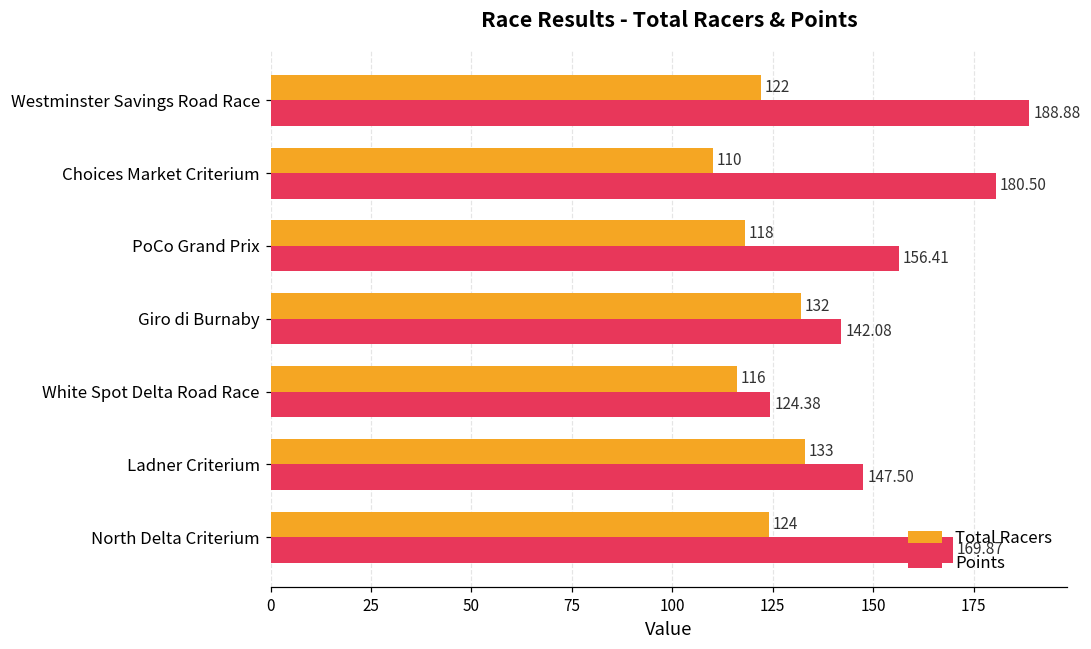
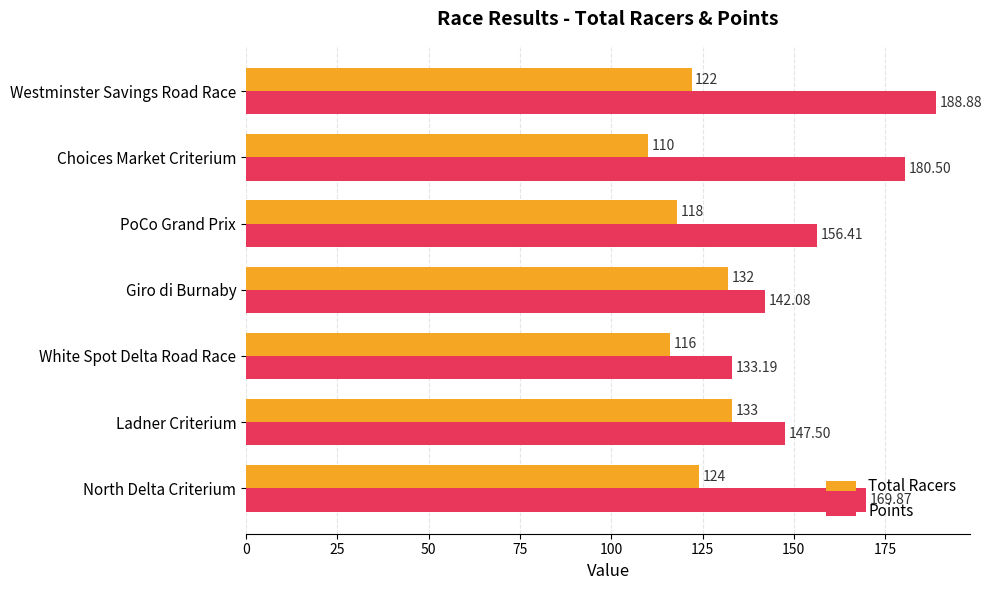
  {
    "Total Racers": {
      "Westminster Savings Road Race": 122,
      "Choices Market Criterium": 110,
      "PoCo Grand Prix": 118,
      "Giro di Burnaby": 132,
      "White Spot Delta Road Race": 116,
      "Ladner Criterium": 133,
      "North Delta Criterium": 124
    },
    "Points": {
      "Westminster Savings Road Race": 188.88,
      "Choices Market Criterium": 180.50,
      "PoCo Grand Prix": 156.41,
      "Giro di Burnaby": 142.08,
-     "White Spot Delta Road Race": 124.38,
+     "White Spot Delta Road Race": 133.19,
      "Ladner Criterium": 147.50,
      "North Delta Criterium": 169.87
    }
  }
